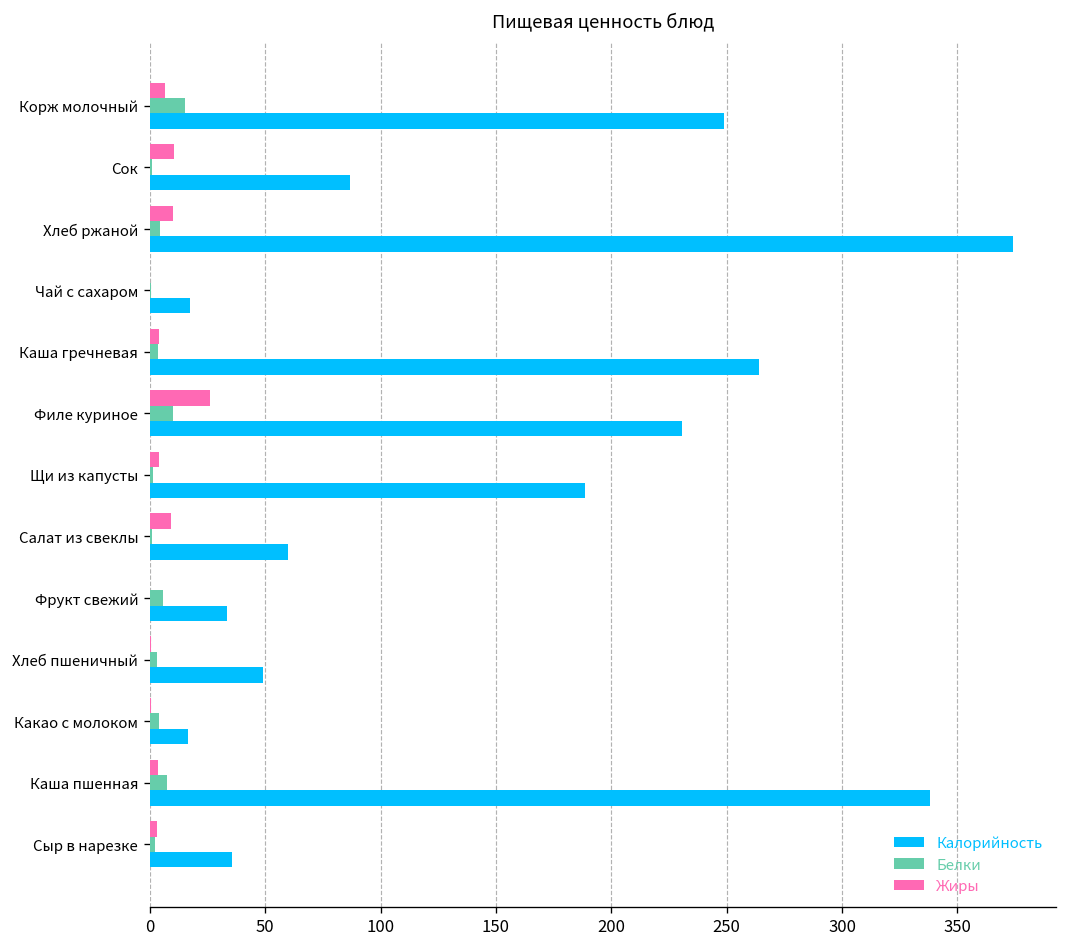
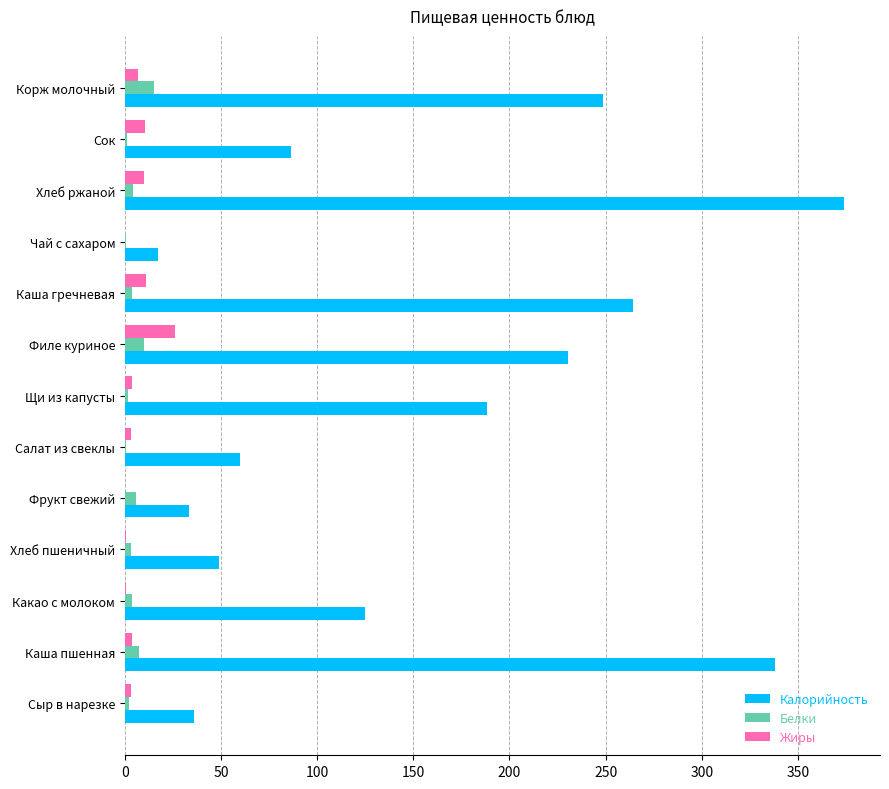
  {
    "Калорийность": {
      "Корж молочный": 249,
      "Сок": 87,
      "Хлеб ржаной": 374,
      "Чай с сахаром": 17,
      "Каша гречневая": 264,
      "Филе куриное": 231,
      "Щи из капусты": 188,
      "Салат из свеклы": 60,
      "Фрукт свежий": 33,
      "Хлеб пшеничный": 49,
-     "Какао с молоком": 17,
+     "Какао с молоком": 125,
      "Каша пшенная": 338,
      "Сыр в нарезке": 36
    },
    "Белки": {
      "Корж молочный": 15,
      "Хлеб ржаной": 4,
      "Каша гречневая": 4,
      "Филе куриное": 10,
      "Щи из капусты": 1,
      "Фрукт свежий": 6,
      "Хлеб пшеничный": 3,
      "Какао с молоком": 4,
      "Каша пшенная": 8,
      "Сыр в нарезке": 2
    },
    "Жиры": {
      "Корж молочный": 7,
      "Сок": 10,
      "Хлеб ржаной": 10,
      "Чай с сахаром": 0,
-     "Каша гречневая": 4,
+     "Каша гречневая": 11,
      "Филе куриное": 26,
      "Щи из капусты": 4,
-     "Салат из свеклы": 9,
+     "Салат из свеклы": 3,
      "Каша пшенная": 4,
      "Сыр в нарезке": 3
    }
  }
